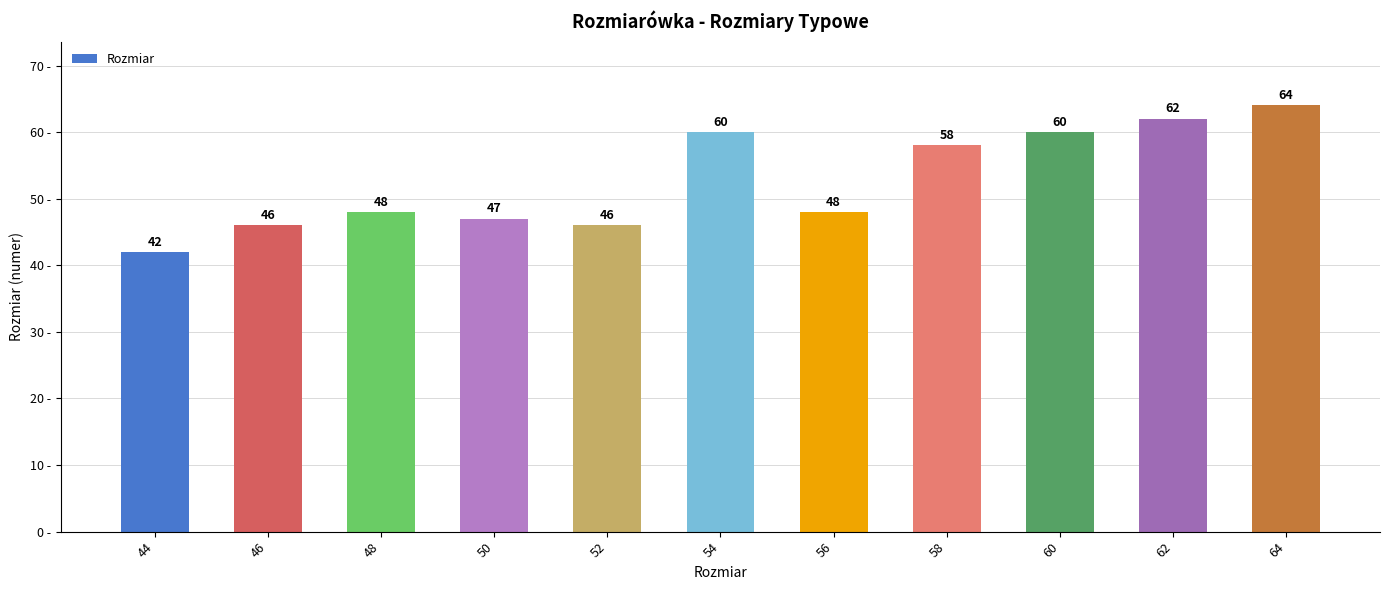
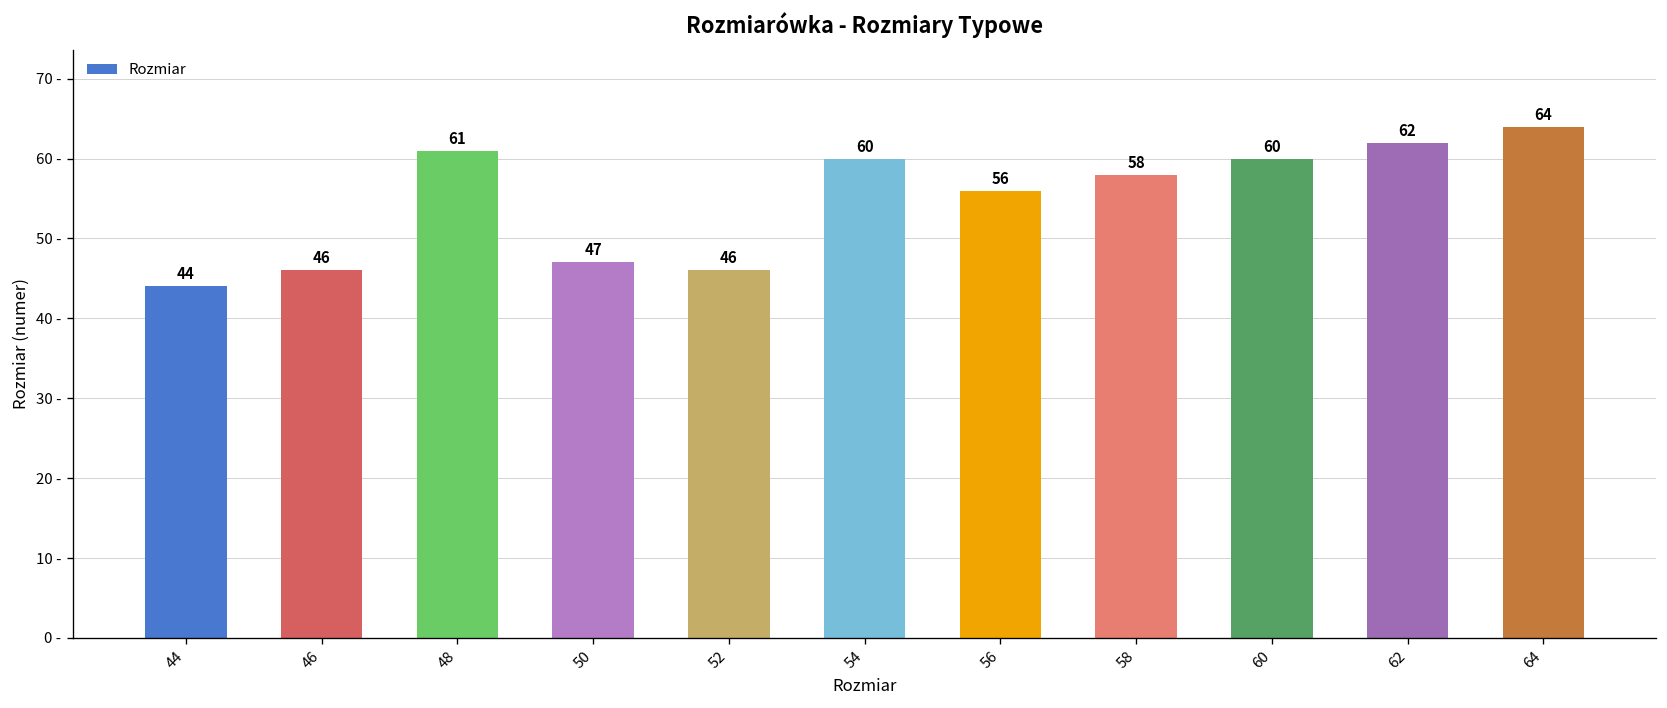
  {
-   "44": 42,
+   "44": 44,
    "46": 46,
-   "48": 48,
+   "48": 61,
    "50": 47,
    "52": 46,
    "54": 60,
-   "56": 48,
+   "56": 56,
    "58": 58,
    "60": 60,
    "62": 62,
    "64": 64
  }
